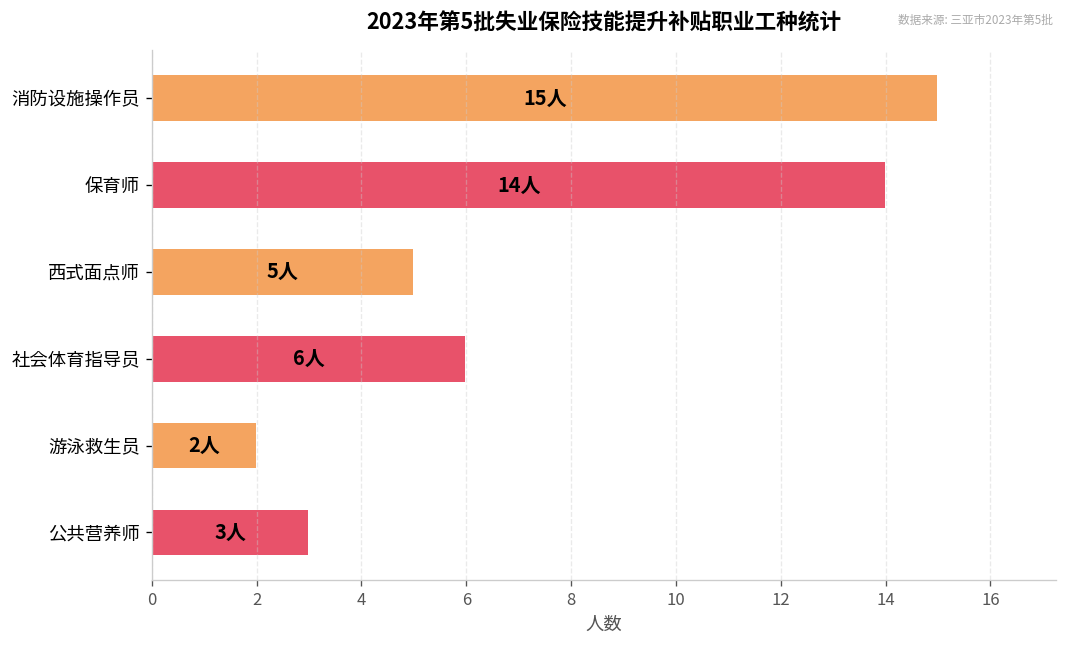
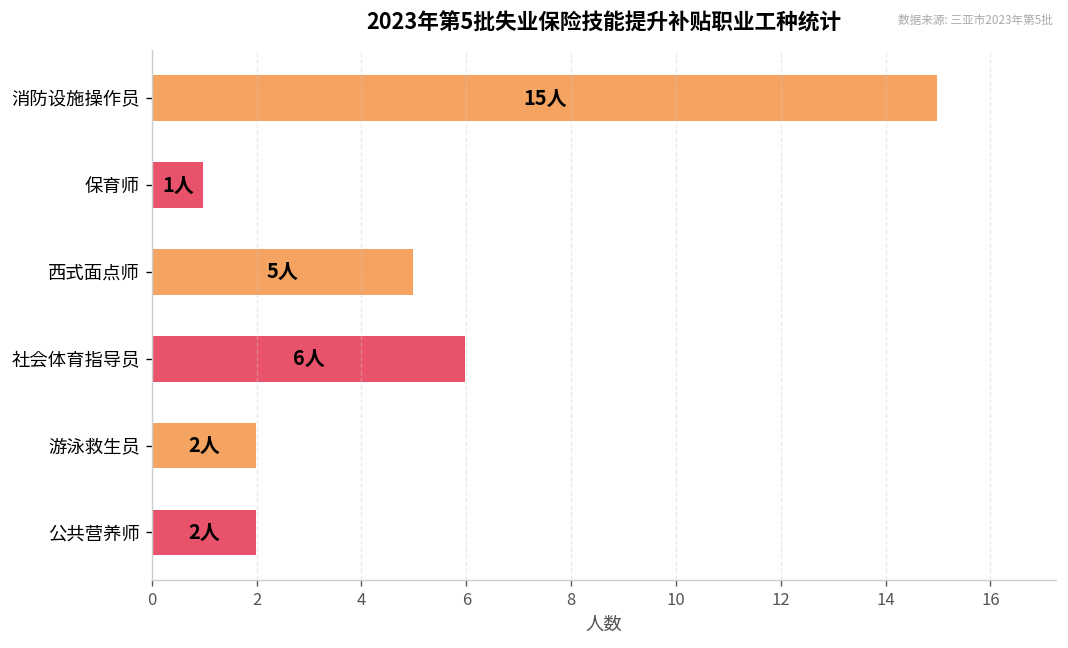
  {
    "消防设施操作员": "15人",
-   "保育师": "14人",
+   "保育师": "1人",
    "西式面点师": "5人",
    "社会体育指导员": "6人",
    "游泳救生员": "2人",
-   "公共营养师": "3人"
+   "公共营养师": "2人"
  }
